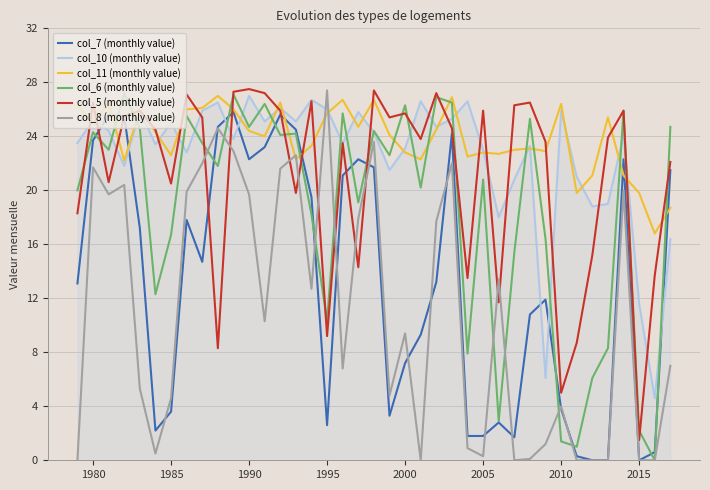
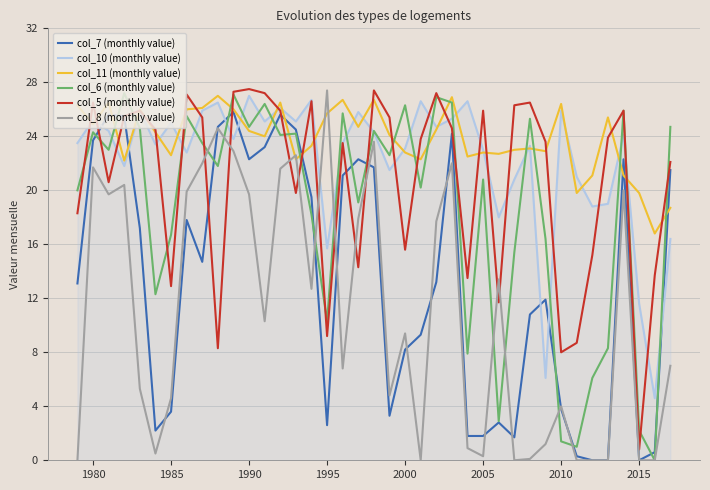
  {
    "col_7 (monthly value)": {
      "1980": 23.7,
      "1985": 3.6,
      "1990": 22.3,
      "1995": 2.6,
-     "2000": 7.2,
+     "2000": 8.2,
      "2005": 1.8,
      "2010": 3.8
    },
    "col_10 (monthly value)": {
      "1990": 27.0,
-     "1995": 26.0,
+     "1995": 15.7,
      "2000": 23.1,
      "2005": 23.0,
      "2010": 25.9,
      "2015": 11.6
    },
    "col_11 (monthly value)": {
      "1985": 22.6,
      "1990": 24.4,
      "1995": 25.7,
      "2000": 22.8,
      "2005": 22.8,
      "2010": 26.4,
      "2015": 19.8
    },
    "col_6 (monthly value)": {
      "1980": 24.3,
      "1985": 16.7,
      "1990": 24.7,
      "1995": 10.3,
      "2000": 26.3,
      "2005": 20.8,
      "2010": 1.4,
      "2015": 2.2
    },
    "col_5 (monthly value)": {
-     "1985": 20.5,
+     "1985": 12.9,
      "1990": 27.5,
      "1995": 9.2,
-     "2000": 25.7,
+     "2000": 15.6,
      "2005": 25.9,
-     "2010": 5,
-     "2015": 1.5
+     "2010": 8,
+     "2015": 0.8
    },
    "col_8 (monthly value)": {
      "1980": 21.7,
      "1985": 4.6,
      "1990": 19.7,
      "1995": 27.4,
      "2000": 9.4,
      "2005": 0.3,
      "2010": 4.0
    }
  }
